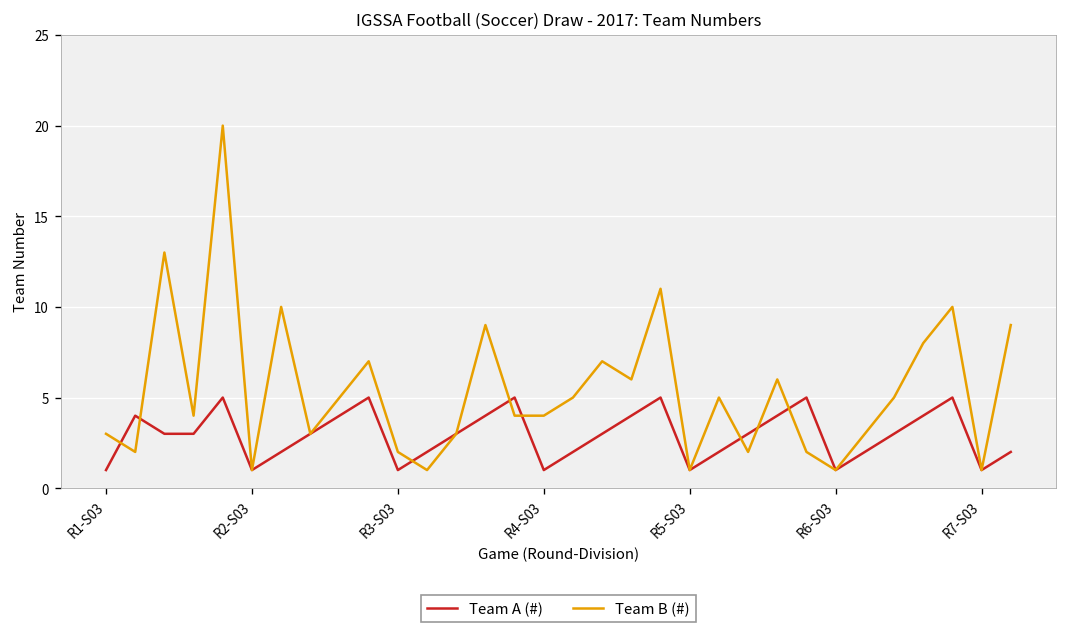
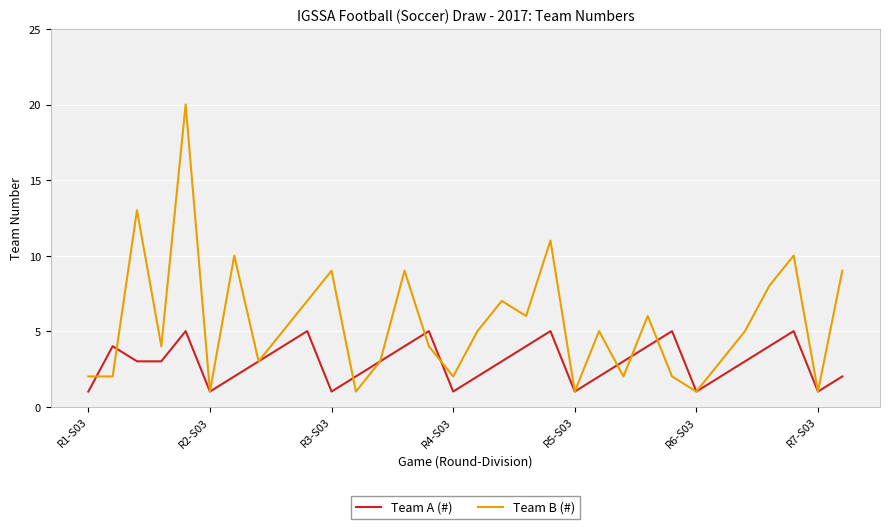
  {
    "Team A (#)": {
      "R1-S03": 1,
      "R3-S03": 1,
      "R4-S03": 1
    },
    "Team B (#)": {
-     "R1-S03": 3,
-     "R3-S03": 2,
-     "R4-S03": 4
+     "R1-S03": 2,
+     "R3-S03": 9,
+     "R4-S03": 2
    }
  }
